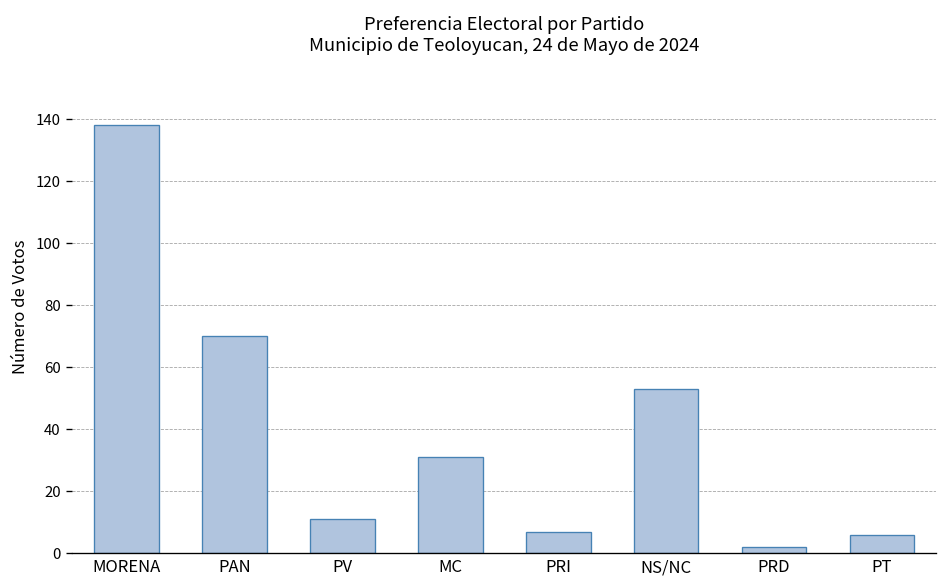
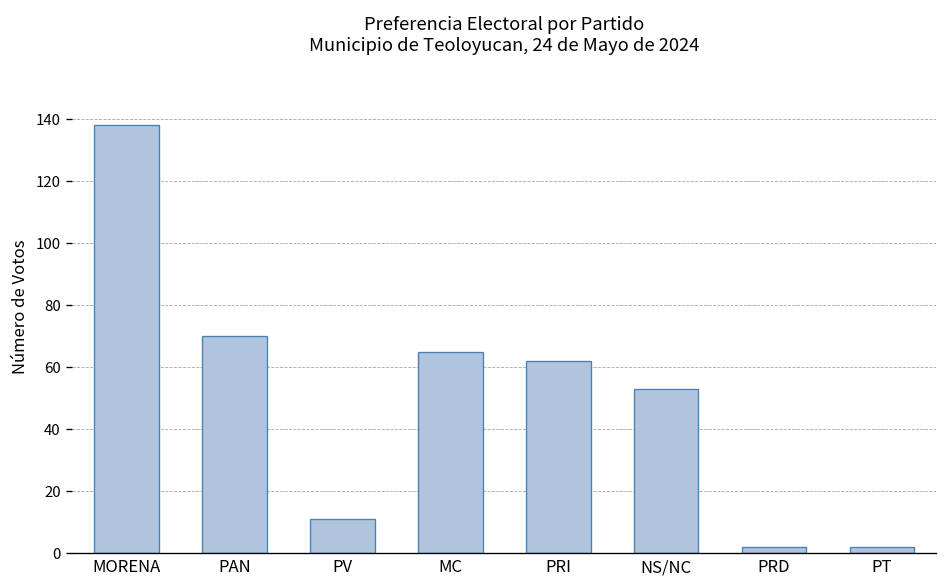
  {
    "MORENA": 138,
    "PAN": 70,
    "PV": 11,
-   "MC": 31,
-   "PRI": 7,
+   "MC": 65,
+   "PRI": 62,
    "NS/NC": 53,
    "PRD": 2,
-   "PT": 6
+   "PT": 2
  }
